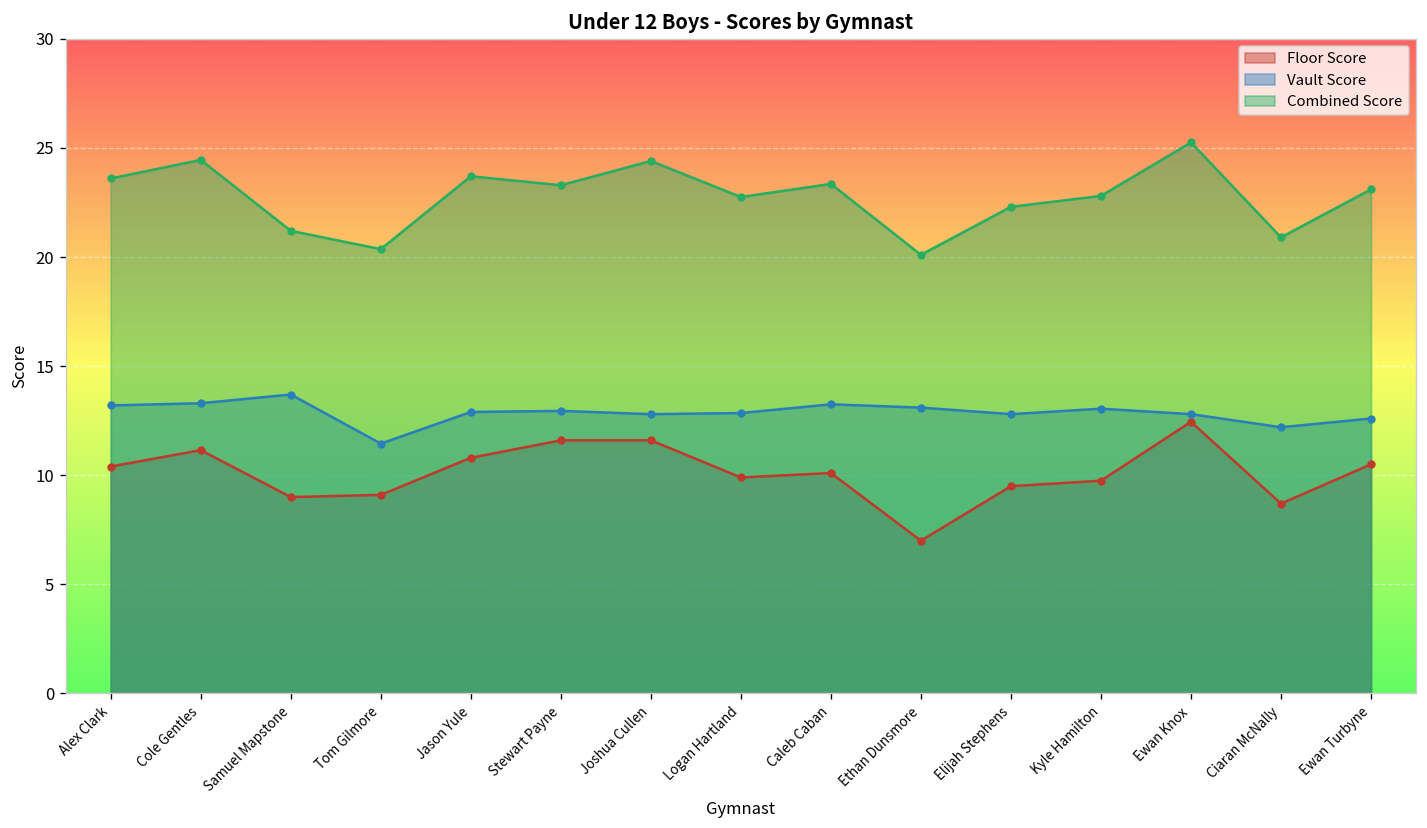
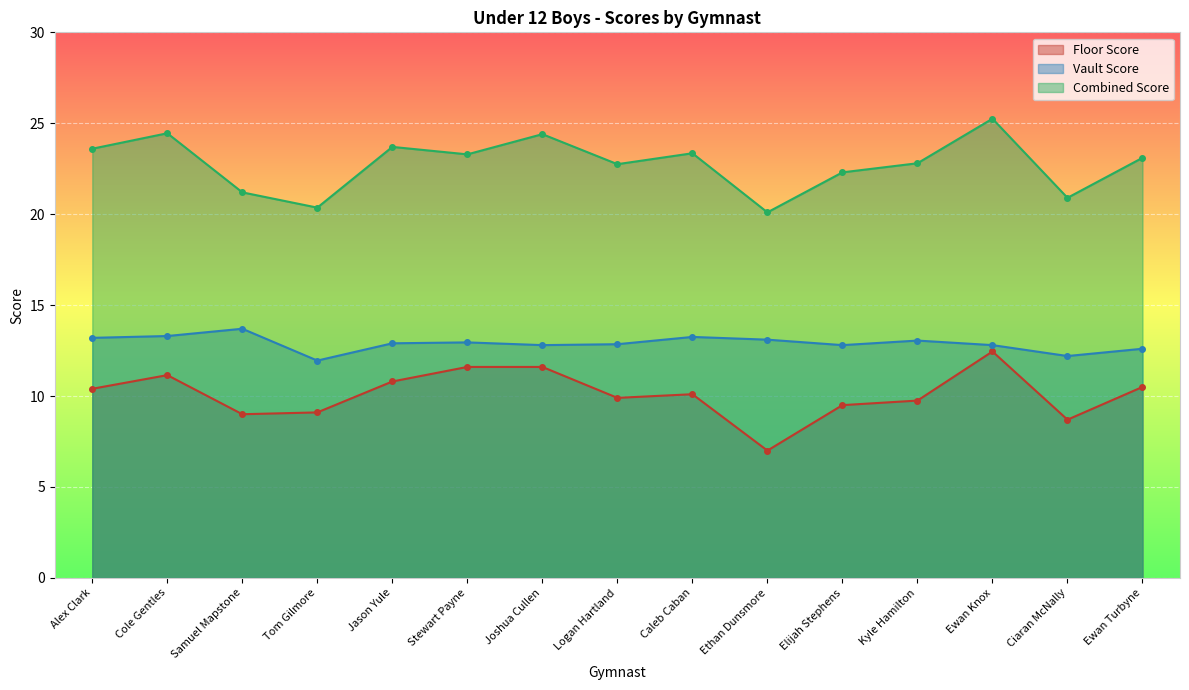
  {
    "Floor Score": {
      "Alex Clark": 10.4,
      "Cole Gentles": 11.2,
      "Samuel Mapstone": 9.0,
      "Tom Gilmore": 9.1,
      "Jason Yule": 10.8,
      "Stewart Payne": 11.6,
      "Joshua Cullen": 11.6,
      "Logan Hartland": 9.9,
      "Caleb Caban": 10.1,
      "Ethan Dunsmore": 7.0,
      "Elijah Stephens": 9.5,
      "Kyle Hamilton": 9.8,
      "Ewan Knox": 12.5,
      "Ciaran McNally": 8.7,
      "Ewan Turbyne": 10.5
    },
    "Vault Score": {
      "Alex Clark": 13.2,
      "Cole Gentles": 13.3,
      "Samuel Mapstone": 13.7,
-     "Tom Gilmore": 11.5,
+     "Tom Gilmore": 12.0,
      "Jason Yule": 12.9,
      "Stewart Payne": 13.0,
      "Joshua Cullen": 12.8,
      "Logan Hartland": 12.9,
      "Caleb Caban": 13.3,
      "Ethan Dunsmore": 13.1,
      "Elijah Stephens": 12.8,
      "Kyle Hamilton": 13.1,
      "Ewan Knox": 12.8,
      "Ciaran McNally": 12.2,
      "Ewan Turbyne": 12.6
    },
    "Combined Score": {
      "Alex Clark": 23.6,
      "Cole Gentles": 24.5,
      "Samuel Mapstone": 21.2,
      "Tom Gilmore": 20.4,
      "Jason Yule": 23.7,
      "Stewart Payne": 23.3,
      "Joshua Cullen": 24.4,
      "Logan Hartland": 22.8,
      "Caleb Caban": 23.4,
      "Ethan Dunsmore": 20.1,
      "Elijah Stephens": 22.3,
      "Kyle Hamilton": 22.8,
      "Ewan Knox": 25.3,
      "Ciaran McNally": 20.9,
      "Ewan Turbyne": 23.1
    }
  }
